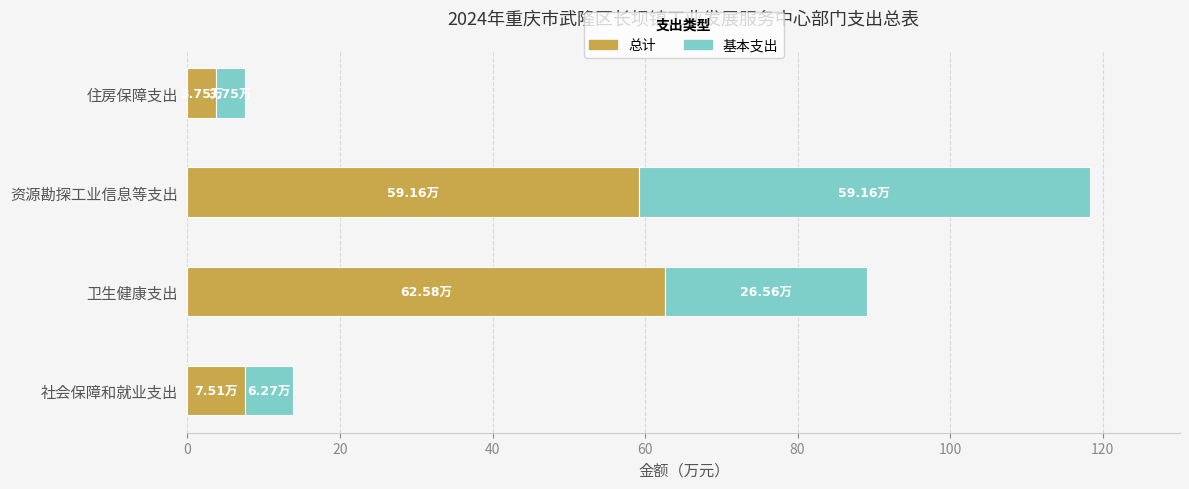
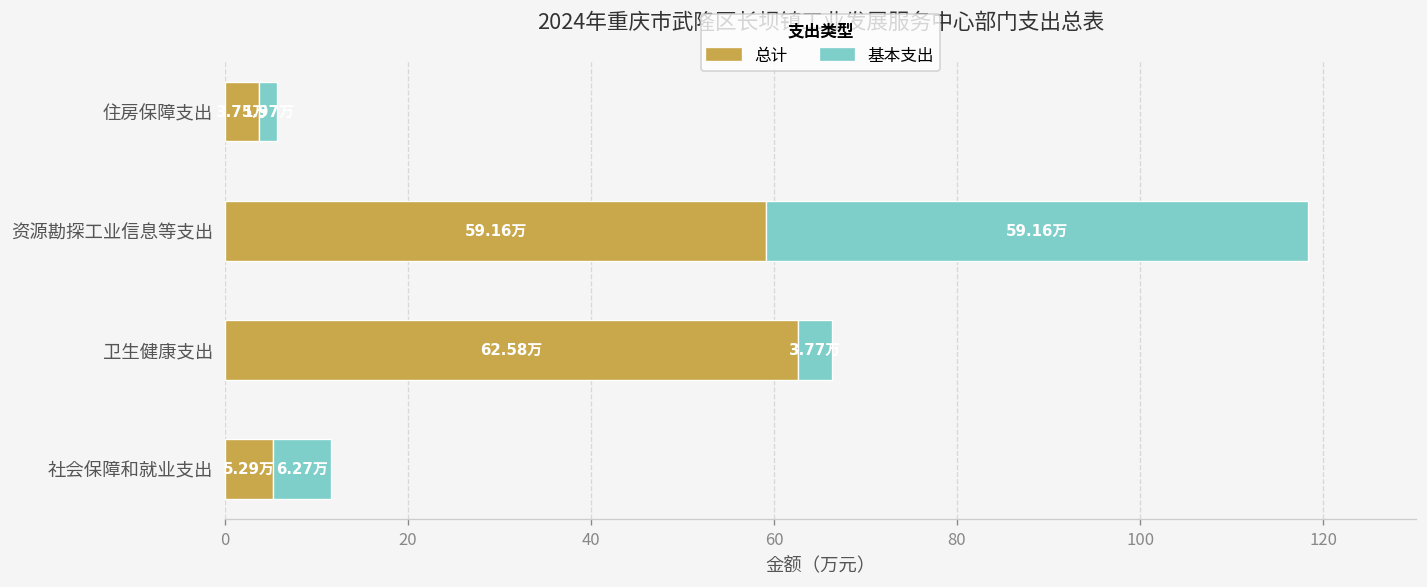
  {
    "总计": {
      "资源勘探工业信息等支出": "59.16万",
      "卫生健康支出": "62.58万",
-     "社会保障和就业支出": "7.51万"
+     "社会保障和就业支出": "5.29万"
    },
    "基本支出": {
-     "住房保障支出": "4",
+     "住房保障支出": "2",
      "资源勘探工业信息等支出": "59.16万",
-     "卫生健康支出": "26.56万",
+     "卫生健康支出": "3.77万",
      "社会保障和就业支出": "6.27万"
    }
  }
